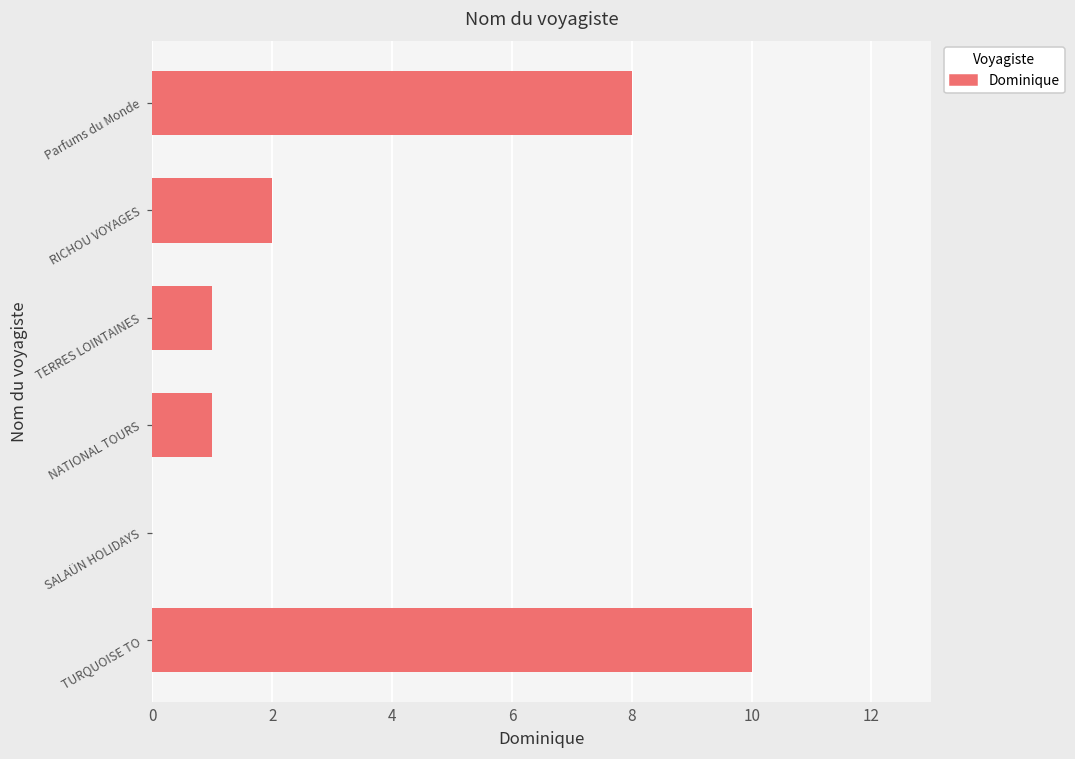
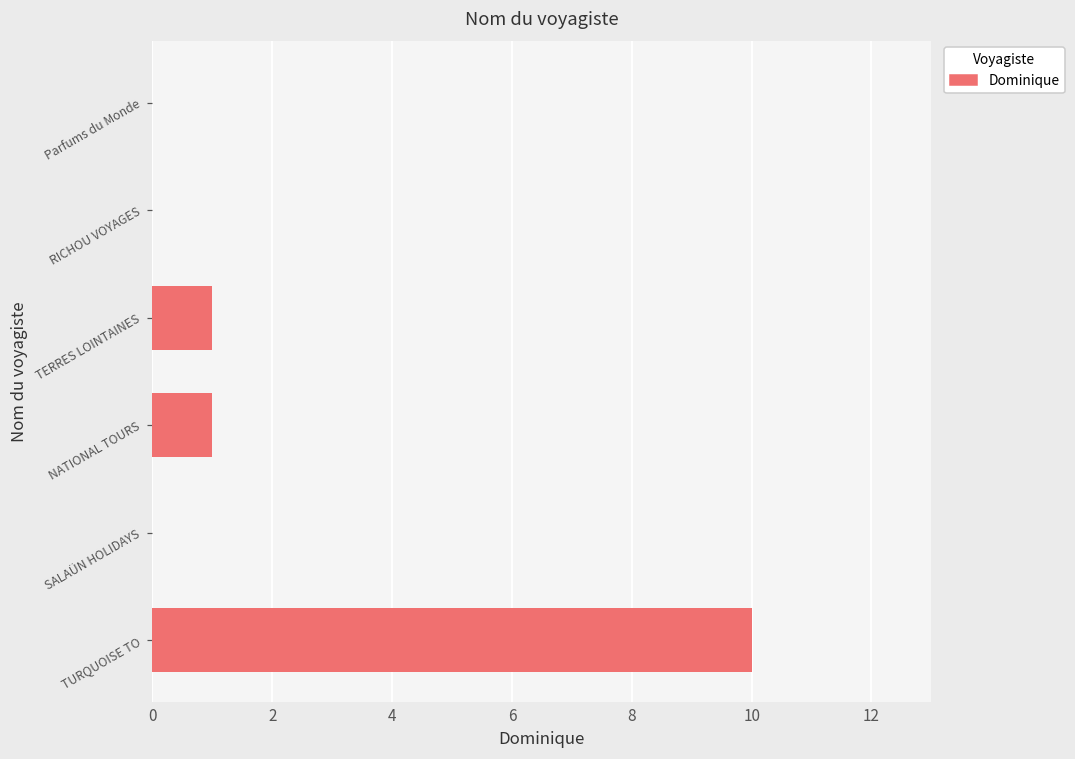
  {
-   "Parfums du Monde": 8,
-   "RICHOU VOYAGES": 2,
+   "Parfums du Monde": 0,
+   "RICHOU VOYAGES": 0,
    "TERRES LOINTAINES": 1,
    "NATIONAL TOURS": 1,
    "SALAÜN HOLIDAYS": 0,
    "TURQUOISE TO": 10
  }
